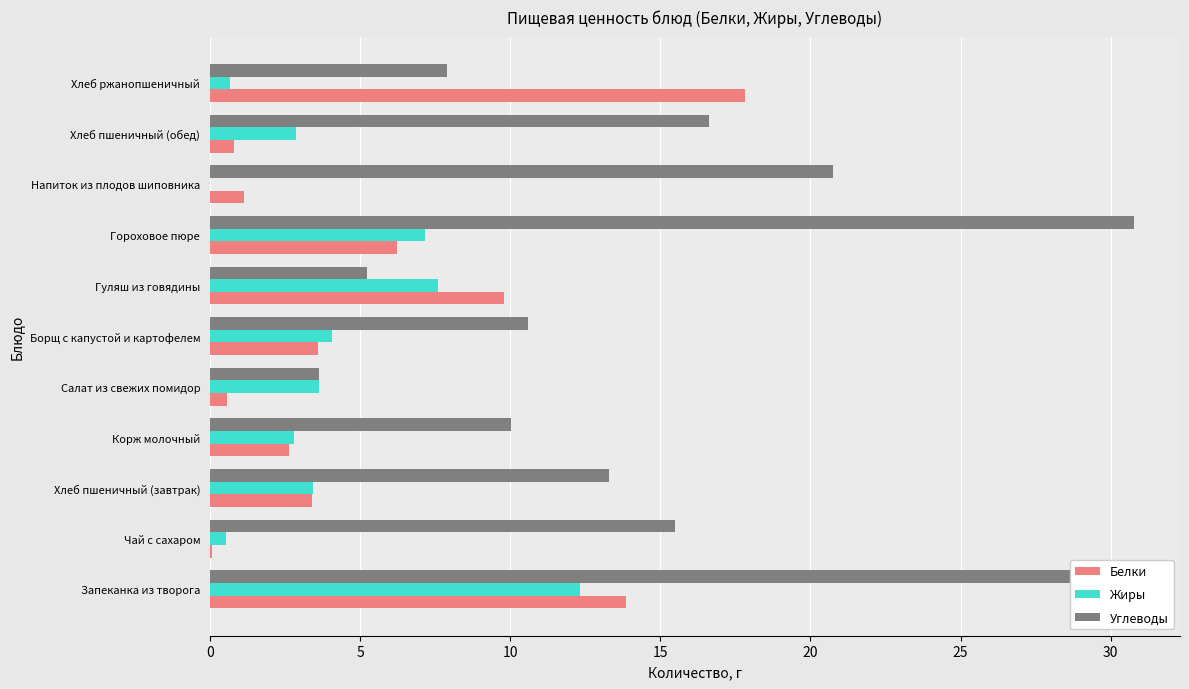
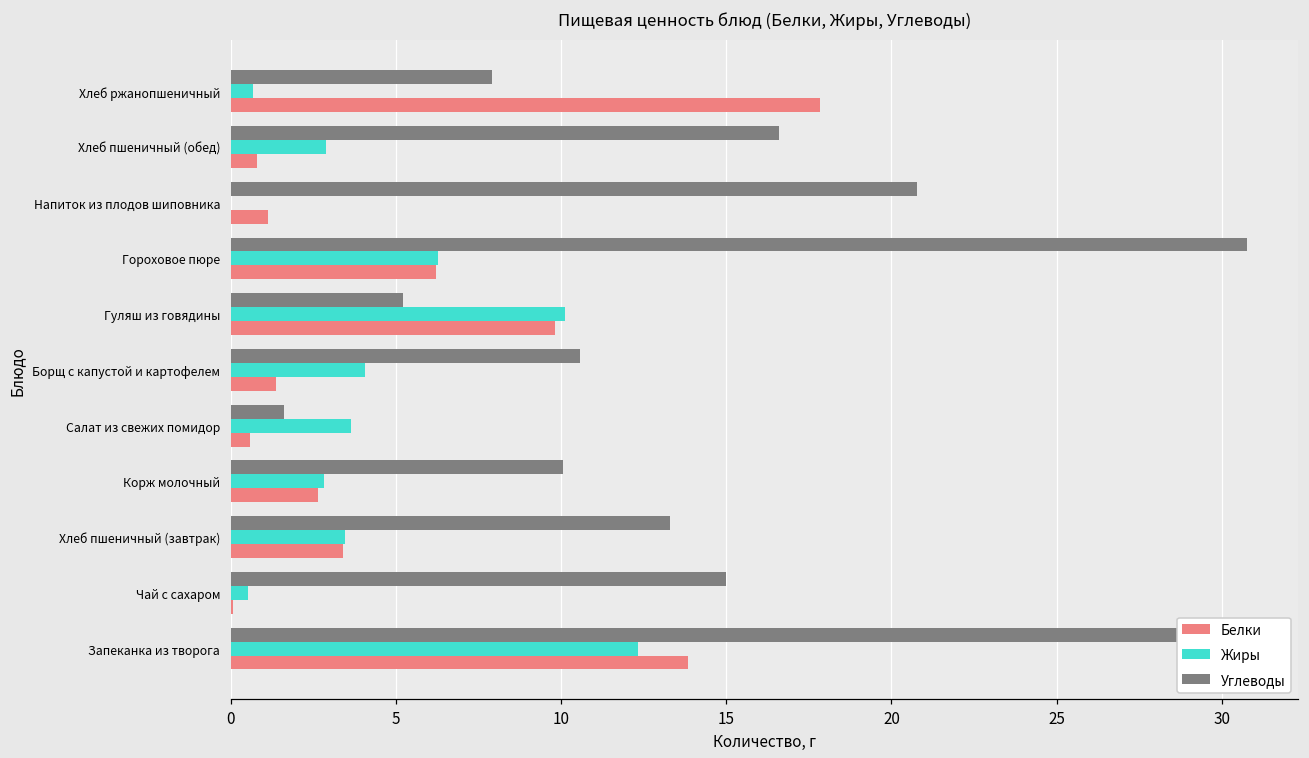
  {
    "Белки": {
      "Хлеб ржанопшеничный": 17.8,
      "Хлеб пшеничный (обед)": 0.8,
      "Напиток из плодов шиповника": 1.1,
      "Гороховое пюре": 6.2,
      "Гуляш из говядины": 9.8,
-     "Борщ с капустой и картофелем": 3.6,
+     "Борщ с капустой и картофелем": 1.4,
      "Салат из свежих помидор": 0.6,
      "Корж молочный": 2.6,
      "Хлеб пшеничный (завтрак)": 3.4,
      "Запеканка из творога": 13.9
    },
    "Жиры": {
      "Хлеб ржанопшеничный": 0.7,
      "Хлеб пшеничный (обед)": 2.9,
      "Напиток из плодов шиповника": 0.0,
-     "Гороховое пюре": 7.2,
-     "Гуляш из говядины": 7.6,
+     "Гороховое пюре": 6.3,
+     "Гуляш из говядины": 10.1,
      "Борщ с капустой и картофелем": 4.1,
      "Салат из свежих помидор": 3.6,
      "Корж молочный": 2.8,
      "Хлеб пшеничный (завтрак)": 3.5,
      "Чай с сахаром": 0.5,
      "Запеканка из творога": 12.3
    },
    "Углеводы": {
      "Хлеб ржанопшеничный": 7.9,
      "Хлеб пшеничный (обед)": 16.6,
      "Напиток из плодов шиповника": 20.8,
      "Гороховое пюре": 30.8,
      "Гуляш из говядины": 5.2,
      "Борщ с капустой и картофелем": 10.6,
-     "Салат из свежих помидор": 3.7,
+     "Салат из свежих помидор": 1.6,
      "Корж молочный": 10.0,
      "Хлеб пшеничный (завтрак)": 13.3,
-     "Чай с сахаром": 15.5
+     "Чай с сахаром": 15.0
    }
  }
